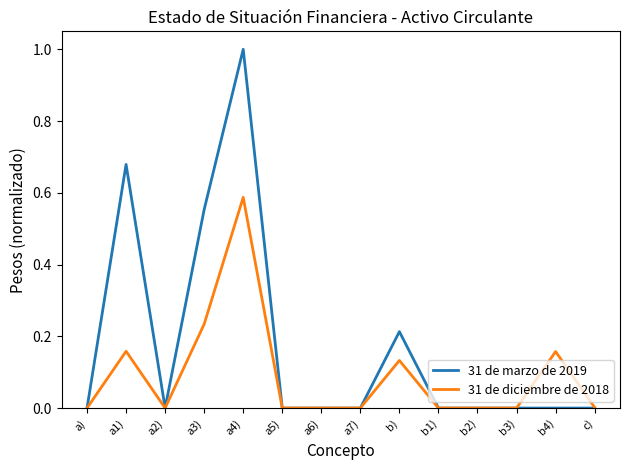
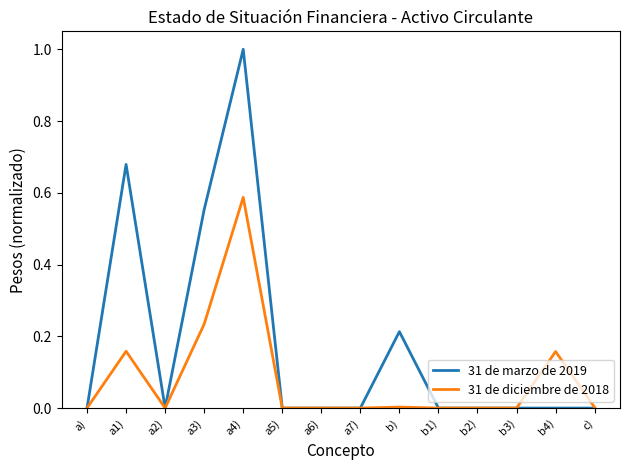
  {
    "31 de marzo de 2019": {
      "a1)": 0.68,
      "a3)": 0.55,
      "a4)": 1.00,
      "b)": 0.21,
      "b4)": 0.00
    },
    "31 de diciembre de 2018": {
      "a1)": 0.16,
      "a3)": 0.23,
      "a4)": 0.59,
-     "b)": 0.13,
+     "b)": 0.00,
      "b4)": 0.16
    }
  }
